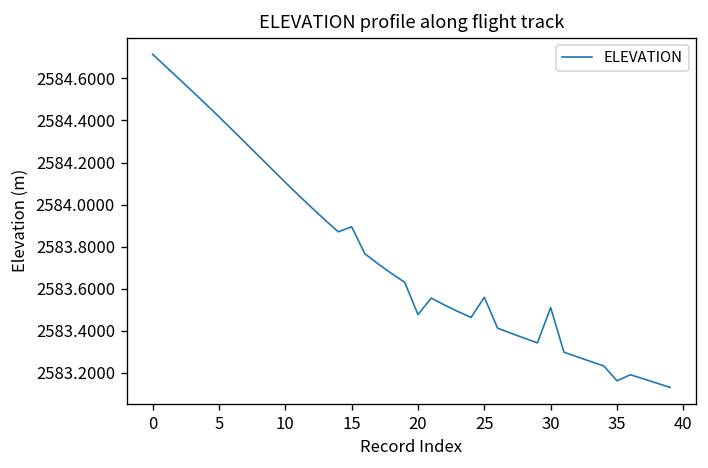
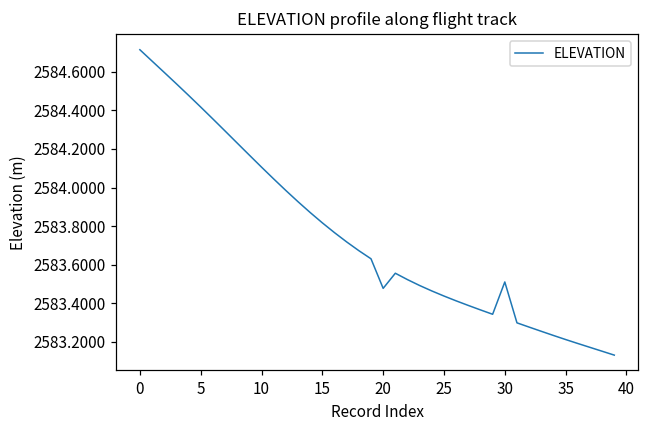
  {
    "0": 2584.72,
    "5": 2584.42,
    "10": 2584.11,
-   "15": 2583.89,
+   "15": 2583.82,
    "20": 2583.48,
-   "25": 2583.56,
+   "25": 2583.44,
    "30": 2583.51,
-   "35": 2583.16
+   "35": 2583.21
  }
